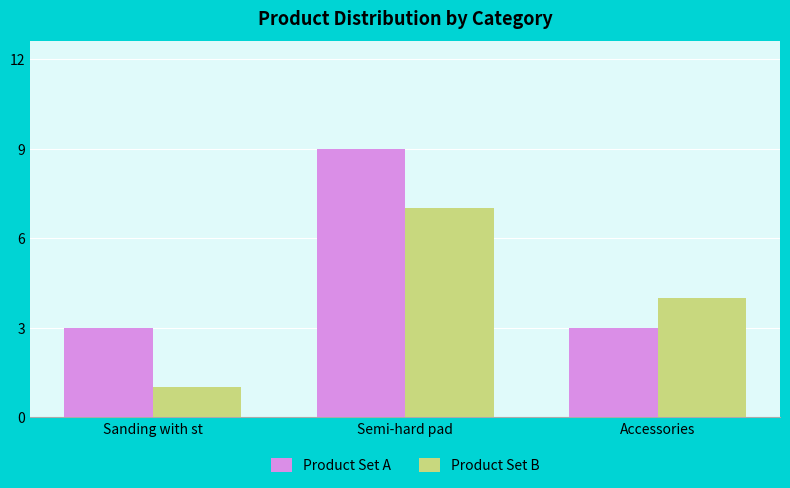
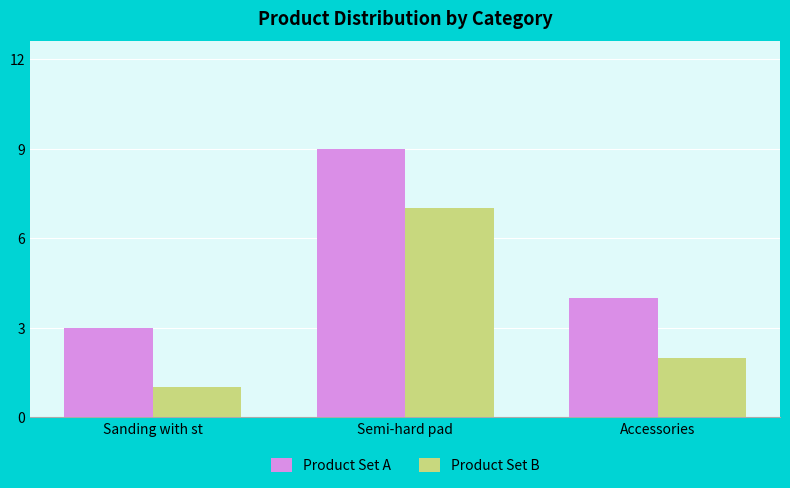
  {
    "Product Set A": {
      "Sanding with st": 3,
      "Semi-hard pad": 9,
-     "Accessories": 3
+     "Accessories": 4
    },
    "Product Set B": {
      "Sanding with st": 1,
      "Semi-hard pad": 7,
-     "Accessories": 4
+     "Accessories": 2
    }
  }
